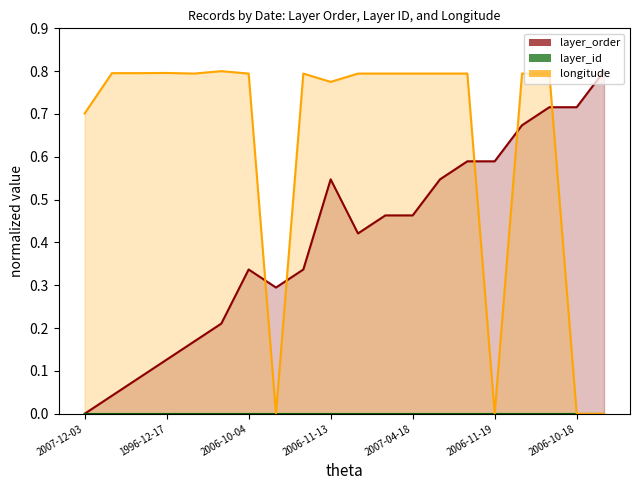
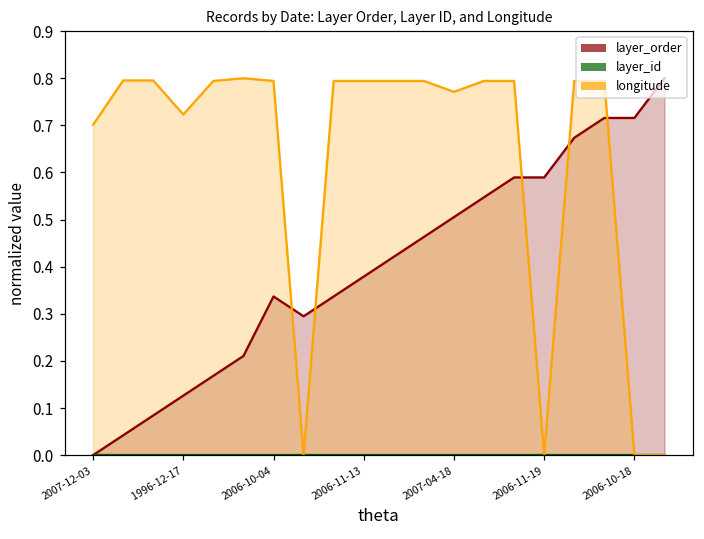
  {
    "layer_order": {
      "1996-12-17": 0.13,
      "2006-10-04": 0.34,
-     "2006-11-13": 0.55,
-     "2007-04-18": 0.46,
+     "2006-11-13": 0.38,
+     "2007-04-18": 0.51,
      "2006-11-19": 0.59,
      "2006-10-18": 0.72
    },
    "layer_id": {
      "1996-12-17": 0.00,
      "2006-10-04": 0.00,
      "2006-11-13": 0.00,
      "2007-04-18": 0.00
    },
    "longitude": {
      "2007-12-03": 0.70,
-     "1996-12-17": 0.80,
+     "1996-12-17": 0.72,
      "2006-10-04": 0.79,
-     "2006-11-13": 0.77,
-     "2007-04-18": 0.79
+     "2006-11-13": 0.79,
+     "2007-04-18": 0.77
    }
  }
